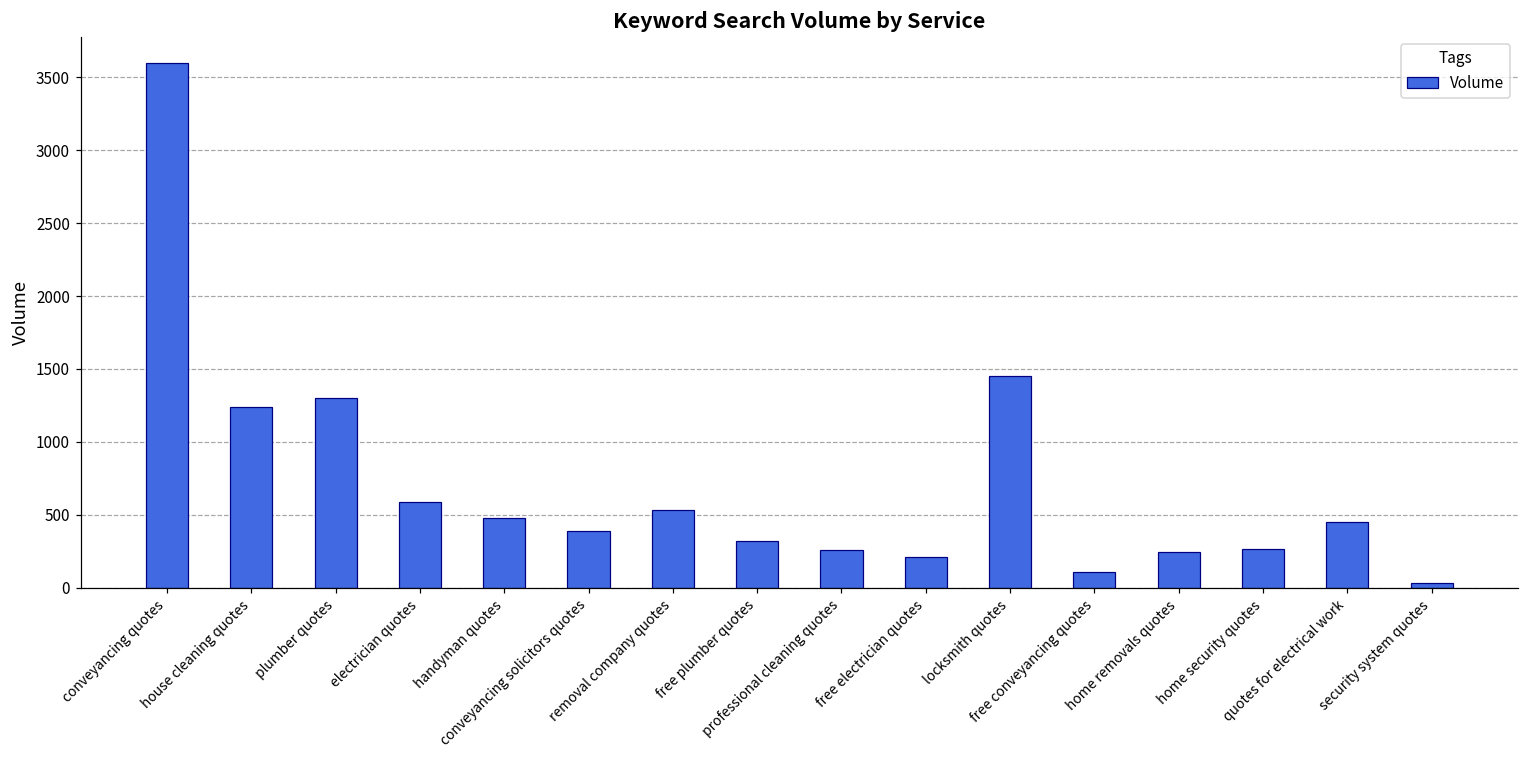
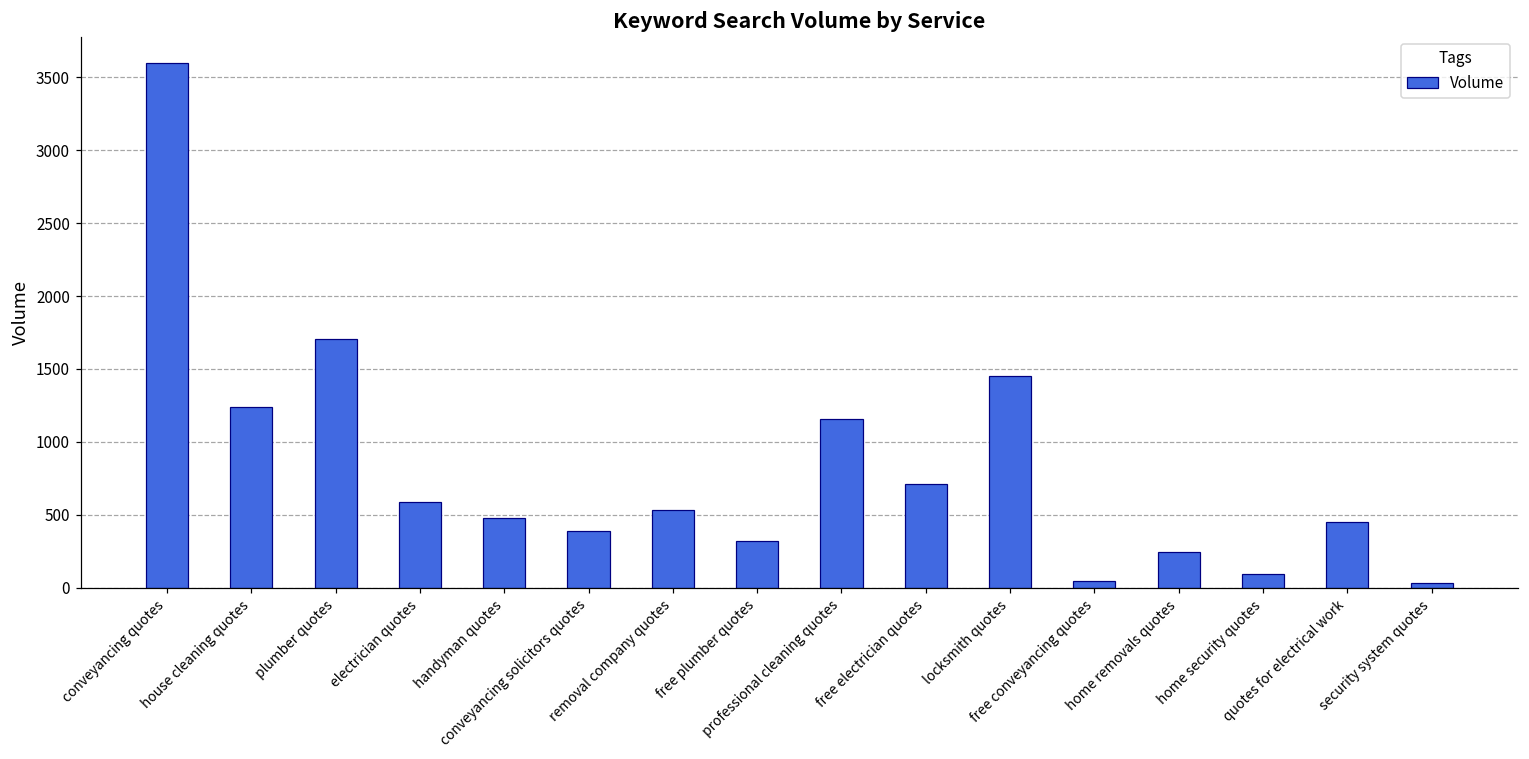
  {
    "conveyancing quotes": 3600,
    "house cleaning quotes": 1240,
-   "plumber quotes": 1300,
+   "plumber quotes": 1700,
    "electrician quotes": 590,
    "handyman quotes": 480,
    "conveyancing solicitors quotes": 390,
    "removal company quotes": 540,
    "free plumber quotes": 320,
-   "professional cleaning quotes": 260,
-   "free electrician quotes": 210,
+   "professional cleaning quotes": 1160,
+   "free electrician quotes": 710,
    "locksmith quotes": 1450,
-   "free conveyancing quotes": 110,
+   "free conveyancing quotes": 40,
    "home removals quotes": 240,
-   "home security quotes": 270,
+   "home security quotes": 90,
    "quotes for electrical work": 450,
    "security system quotes": 30
  }
